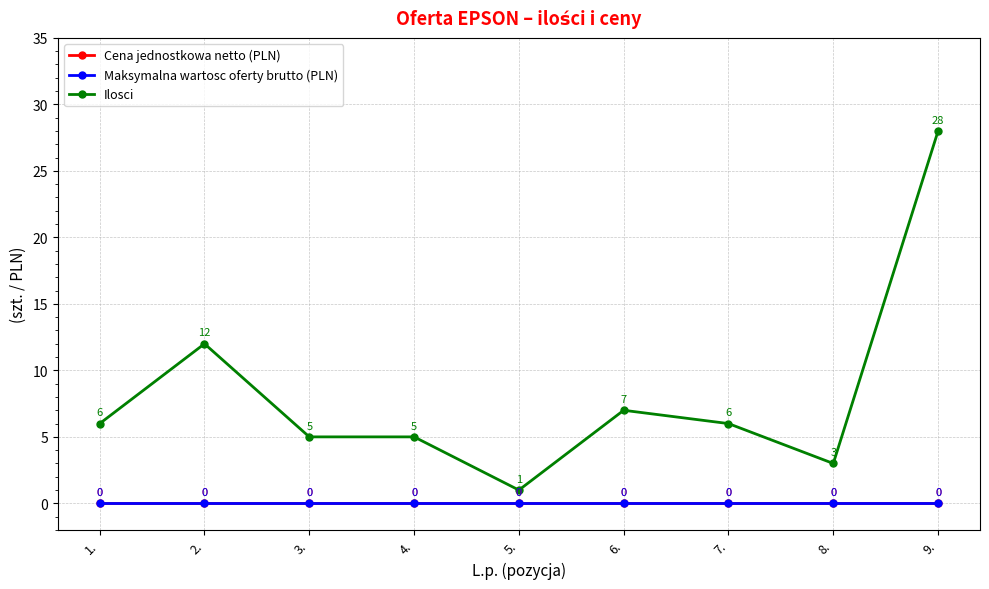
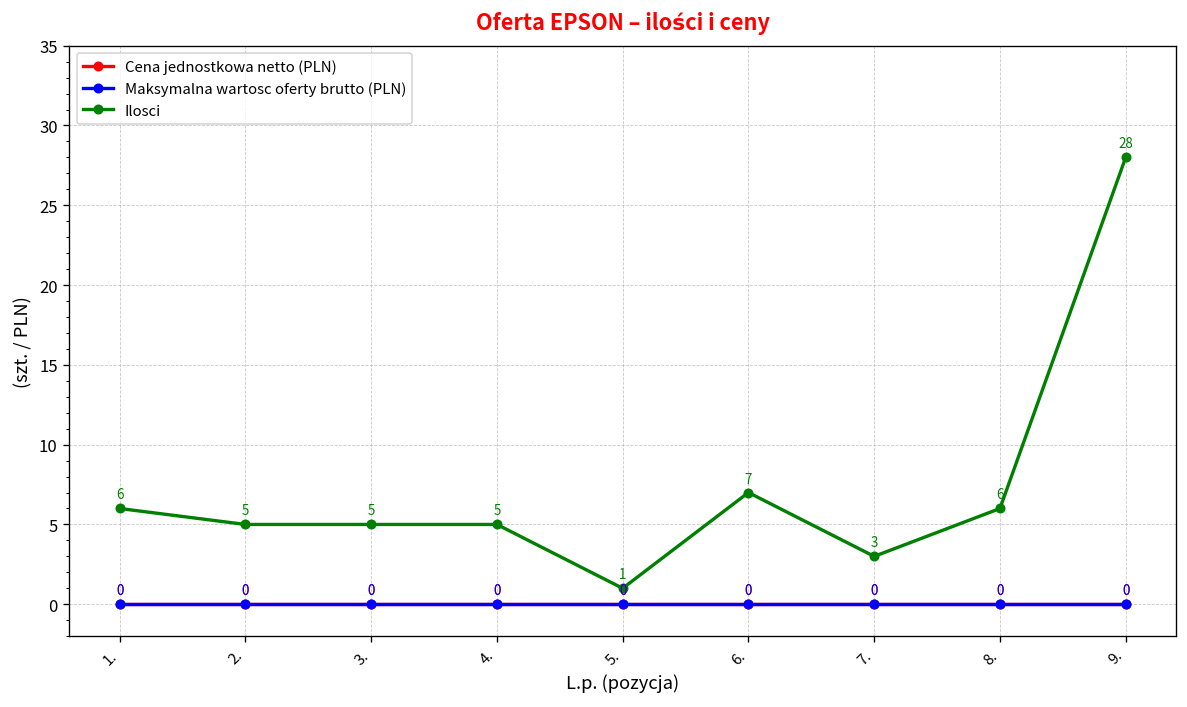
  {
    "Ilosci": {
      "1.": 6,
-     "2.": 12,
+     "2.": 5,
      "3.": 5,
      "4.": 5,
      "5.": 1,
      "6.": 7,
-     "7.": 6,
-     "8.": 3,
+     "7.": 3,
+     "8.": 6,
      "9.": 28
    }
  }
